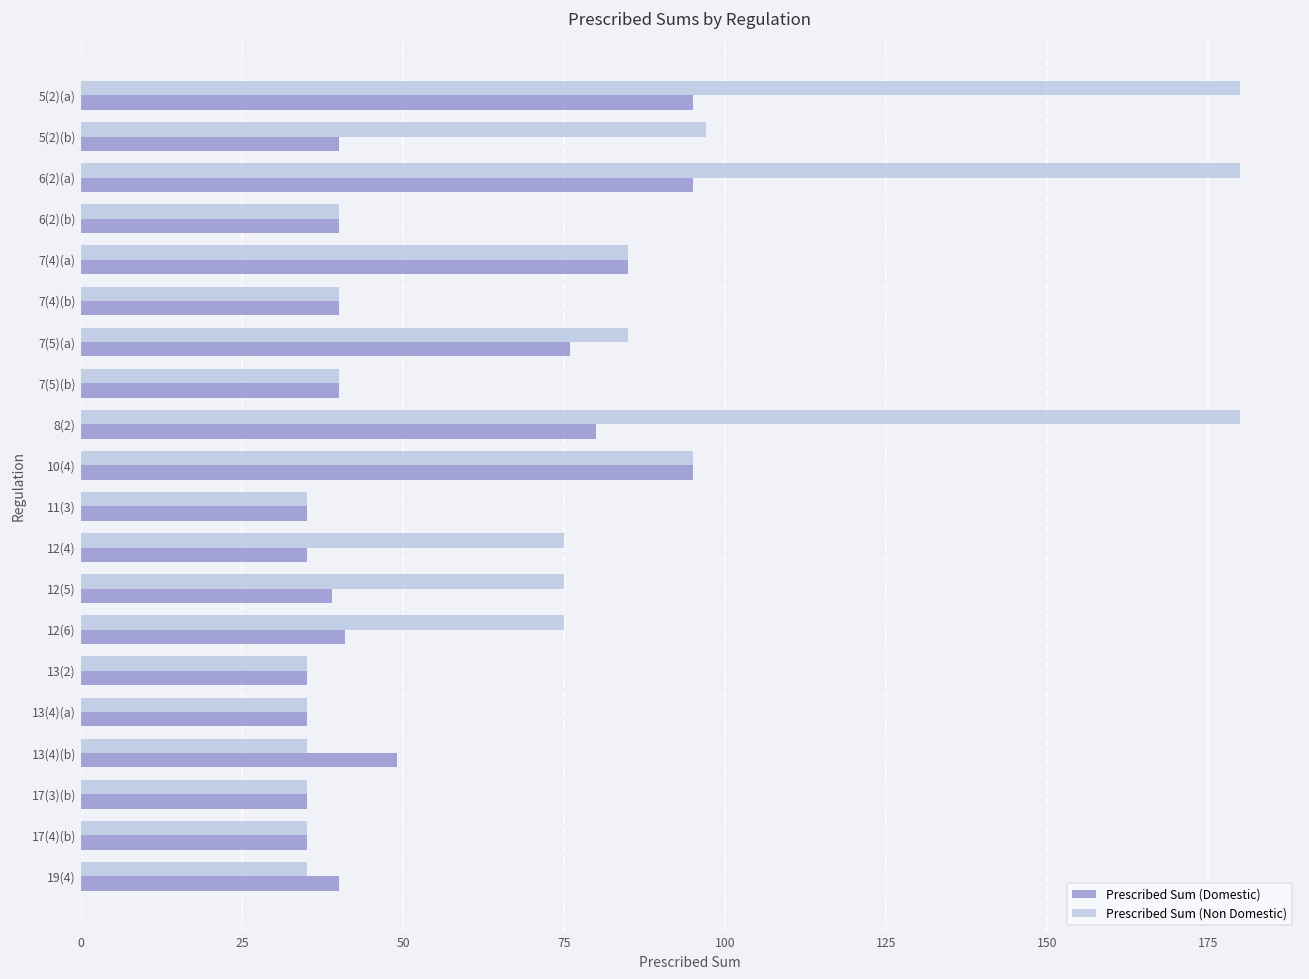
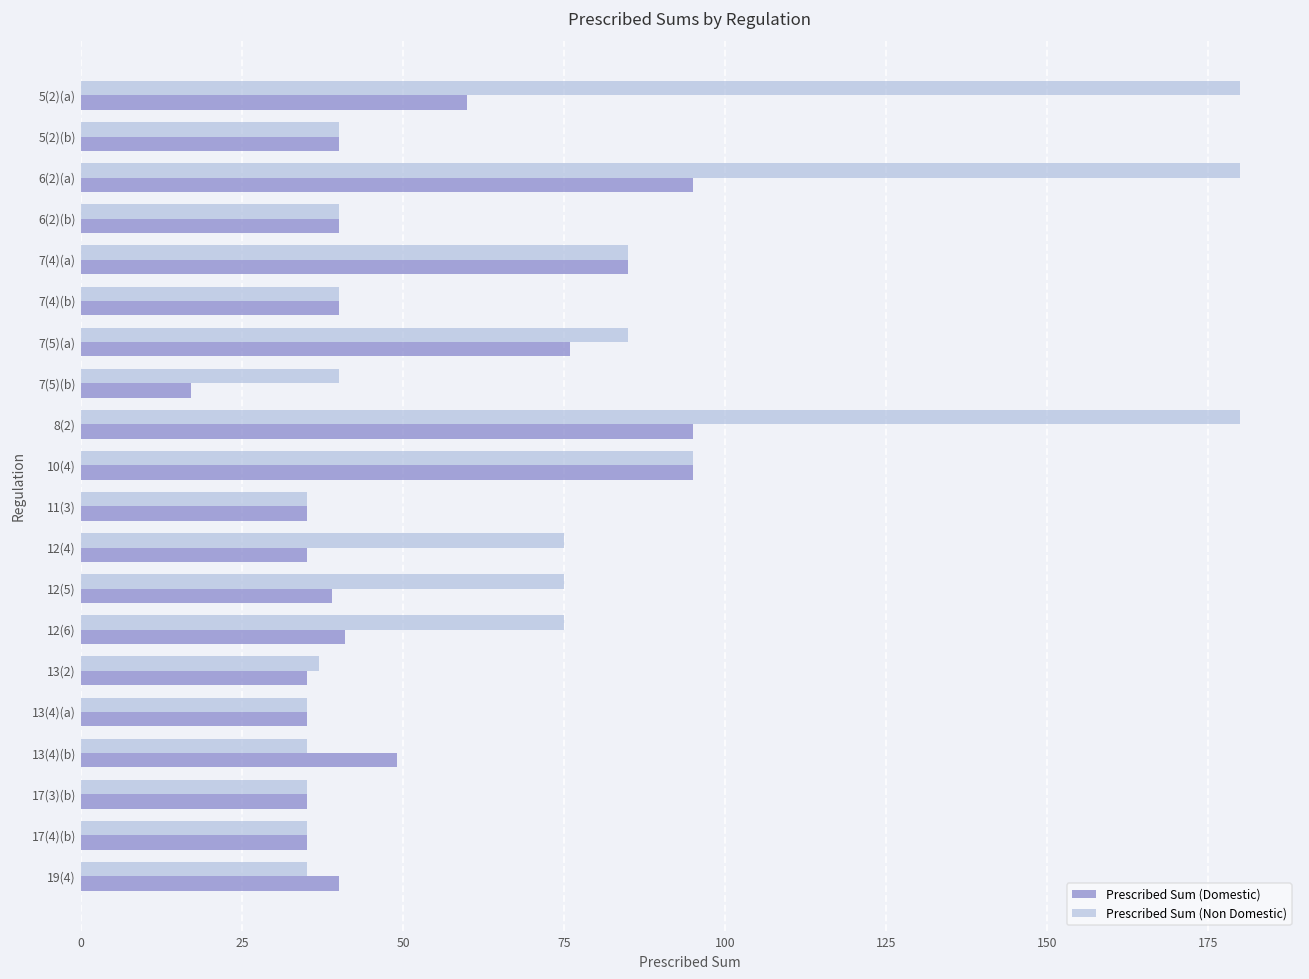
  {
    "Prescribed Sum (Domestic)": {
-     "5(2)(a)": 95,
+     "5(2)(a)": 60,
      "5(2)(b)": 40,
      "6(2)(a)": 95,
      "6(2)(b)": 40,
      "7(4)(a)": 85,
      "7(4)(b)": 40,
      "7(5)(a)": 76,
-     "7(5)(b)": 40,
-     "8(2)": 80,
+     "7(5)(b)": 17,
+     "8(2)": 95,
      "10(4)": 95,
      "11(3)": 35,
      "12(4)": 35,
      "12(5)": 39,
      "12(6)": 41,
      "13(2)": 35,
      "13(4)(a)": 35,
      "13(4)(b)": 49,
      "17(3)(b)": 35,
      "17(4)(b)": 35,
      "19(4)": 40
    },
    "Prescribed Sum (Non Domestic)": {
      "5(2)(a)": 180,
-     "5(2)(b)": 97,
+     "5(2)(b)": 40,
      "6(2)(a)": 180,
      "6(2)(b)": 40,
      "7(4)(a)": 85,
      "7(4)(b)": 40,
      "7(5)(a)": 85,
      "7(5)(b)": 40,
      "8(2)": 180,
      "10(4)": 95,
      "11(3)": 35,
      "12(4)": 75,
      "12(5)": 75,
      "12(6)": 75,
-     "13(2)": 35,
+     "13(2)": 37,
      "13(4)(a)": 35,
      "13(4)(b)": 35,
      "17(3)(b)": 35,
      "17(4)(b)": 35,
      "19(4)": 35
    }
  }
